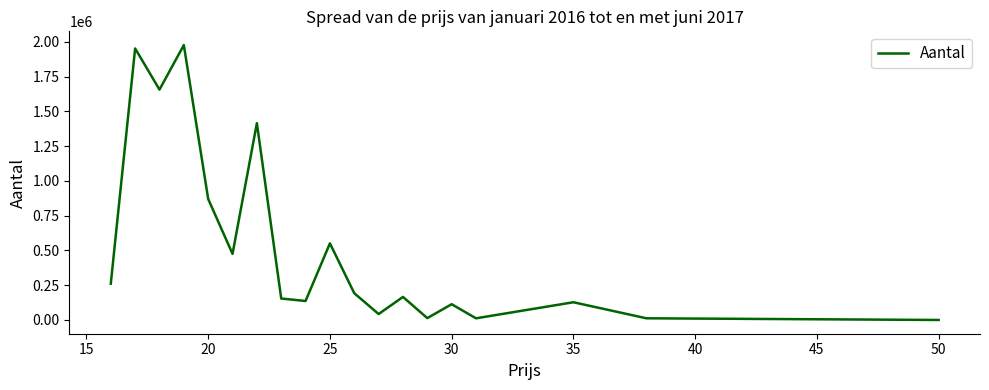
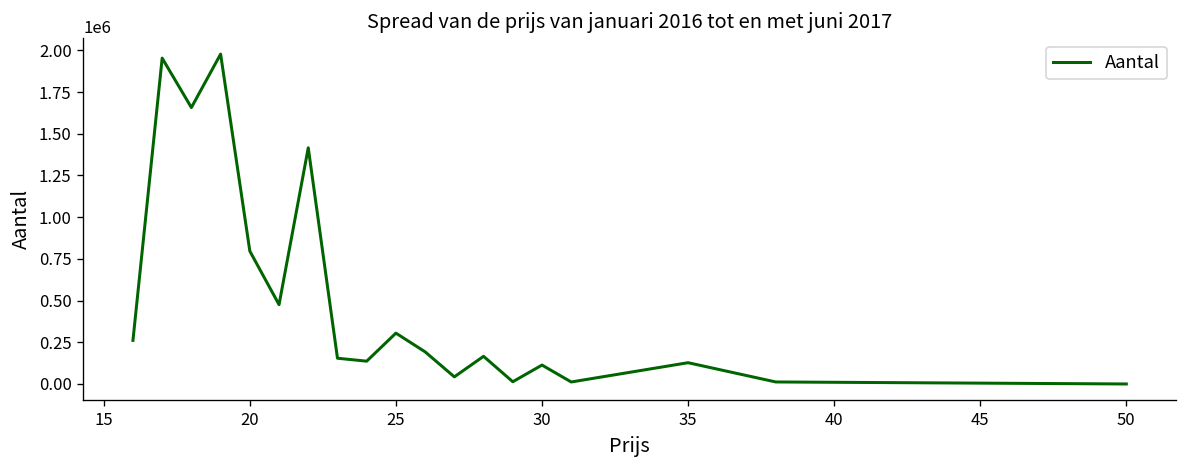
  {
-   "20": 870000,
-   "25": 550000,
+   "20": 800000,
+   "25": 300000,
    "30": 110000,
    "35": 130000,
    "50": 0
  }
